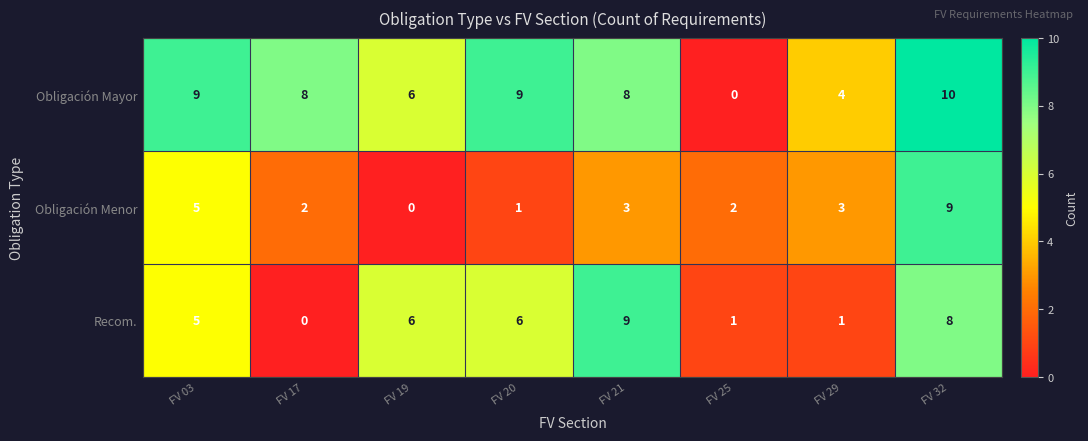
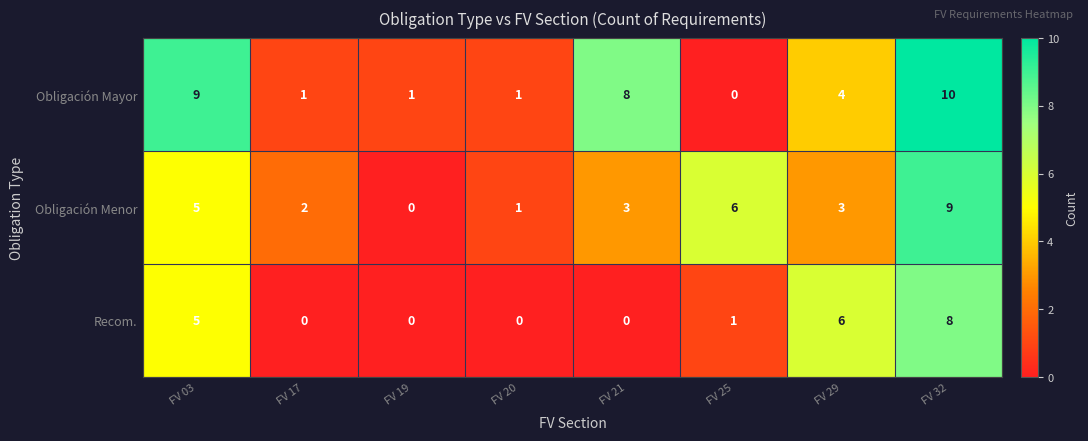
  {
    "Obligación Mayor": {
      "FV 03": 9,
-     "FV 17": 8,
-     "FV 19": 6,
-     "FV 20": 9,
+     "FV 17": 1,
+     "FV 19": 1,
+     "FV 20": 1,
      "FV 21": 8,
      "FV 25": 0,
      "FV 29": 4,
      "FV 32": 10
    },
    "Obligación Menor": {
      "FV 03": 5,
      "FV 17": 2,
      "FV 19": 0,
      "FV 20": 1,
      "FV 21": 3,
-     "FV 25": 2,
+     "FV 25": 6,
      "FV 29": 3,
      "FV 32": 9
    },
    "Recom.": {
      "FV 03": 5,
      "FV 17": 0,
-     "FV 19": 6,
-     "FV 20": 6,
-     "FV 21": 9,
+     "FV 19": 0,
+     "FV 20": 0,
+     "FV 21": 0,
      "FV 25": 1,
-     "FV 29": 1,
+     "FV 29": 6,
      "FV 32": 8
    }
  }
